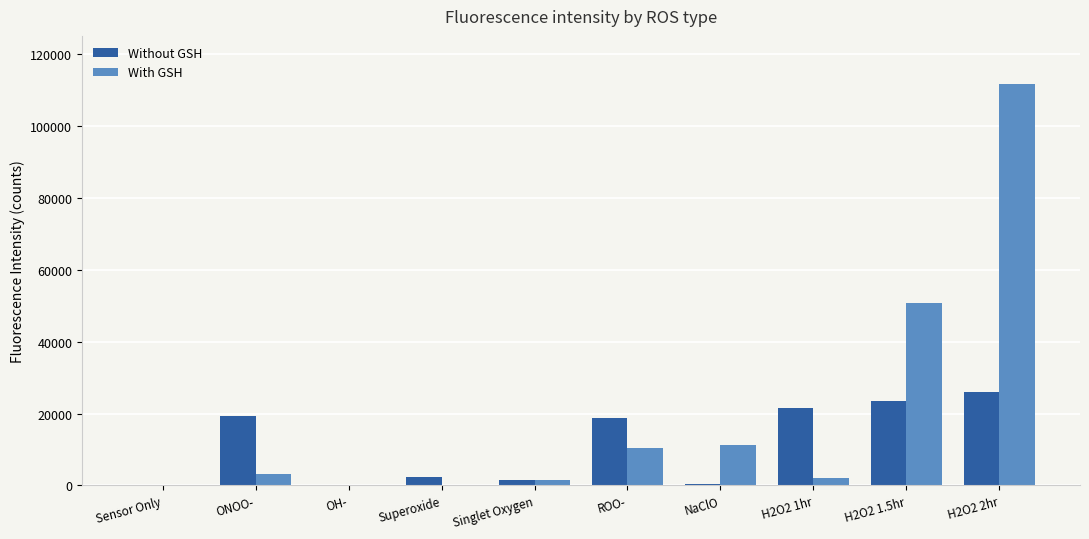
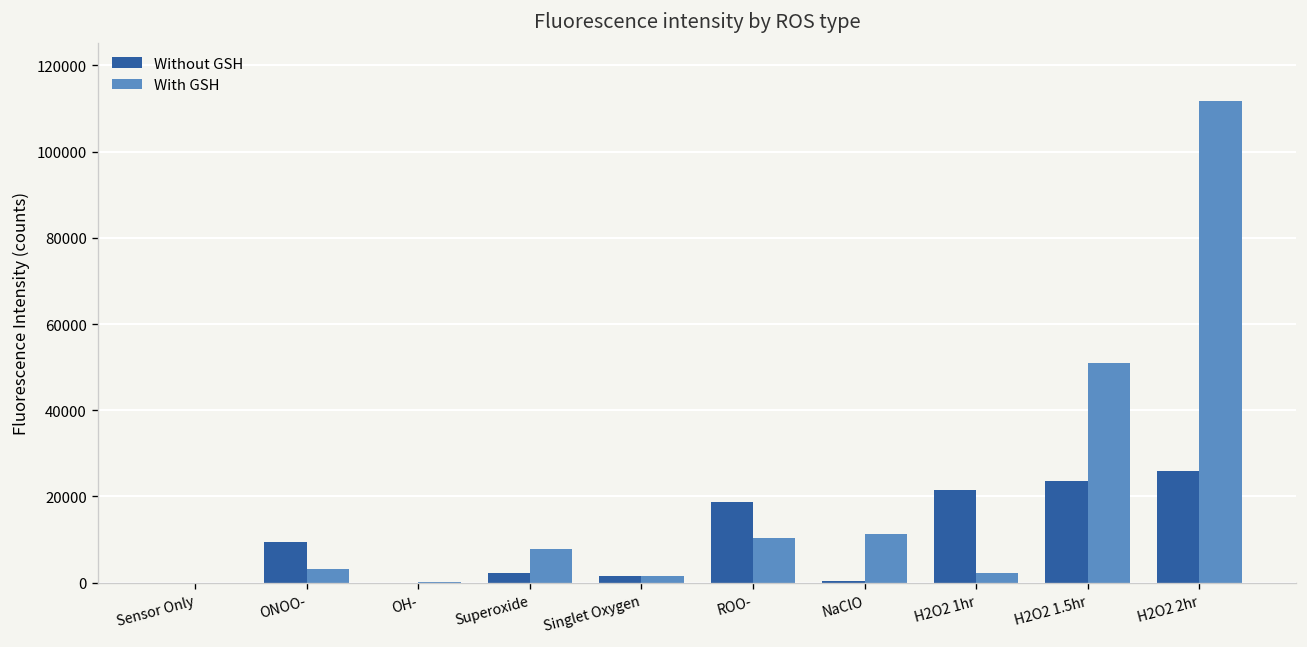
  {
    "Without GSH": {
-     "ONOO-": 19000,
+     "ONOO-": 9000,
      "Superoxide": 2000,
      "Singlet Oxygen": 2000,
      "ROO-": 19000,
      "H2O2 1hr": 21000,
      "H2O2 1.5hr": 24000,
      "H2O2 2hr": 26000
    },
    "With GSH": {
      "ONOO-": 3000,
-     "Superoxide": 0,
+     "Superoxide": 8000,
      "Singlet Oxygen": 2000,
      "ROO-": 10000,
      "NaClO": 11000,
      "H2O2 1hr": 2000,
      "H2O2 1.5hr": 51000,
      "H2O2 2hr": 112000
    }
  }
